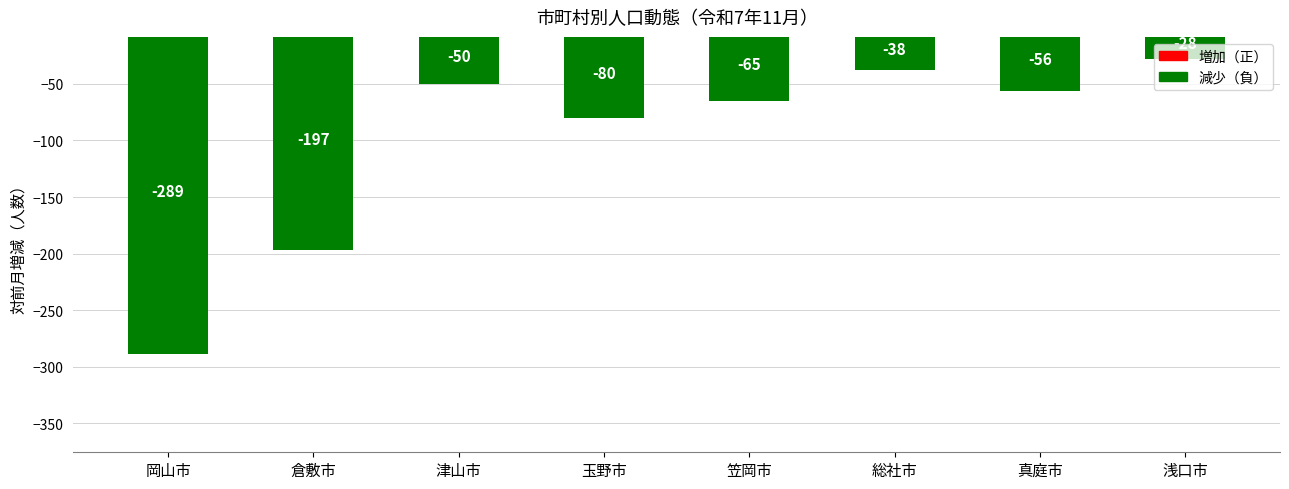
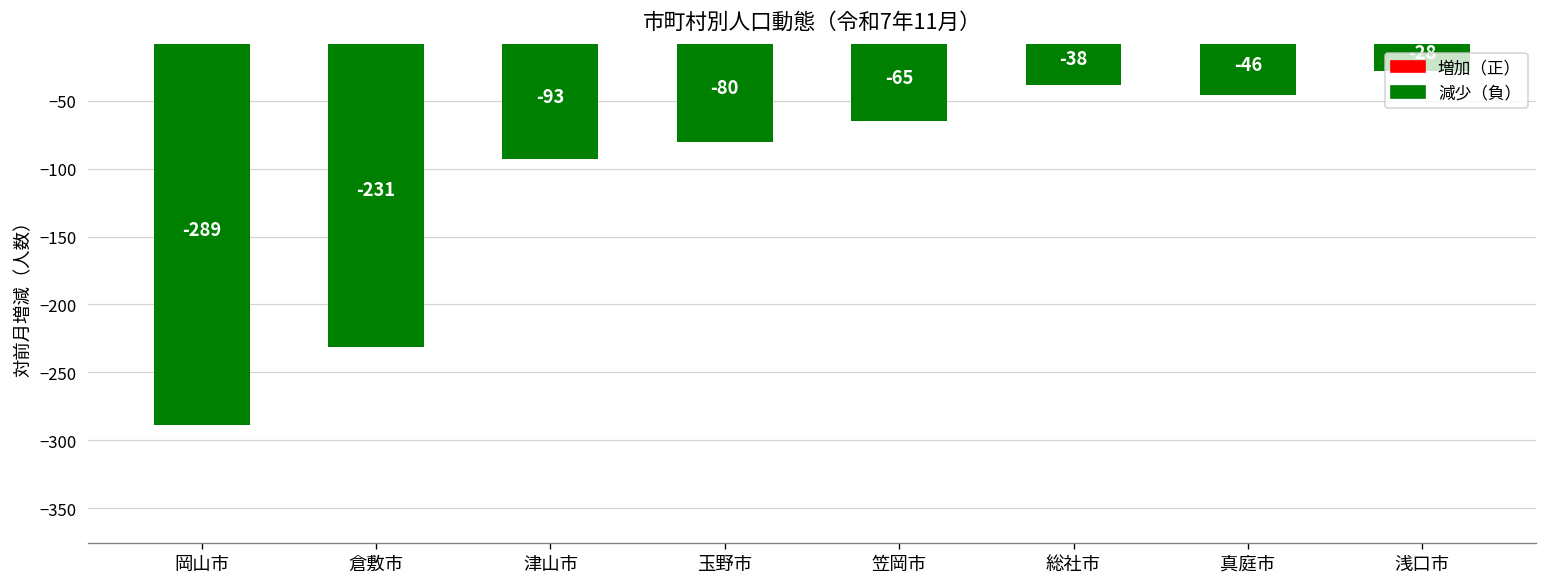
  {
    "岡山市": -289,
-   "倉敷市": -197,
-   "津山市": -50,
+   "倉敷市": -231,
+   "津山市": -93,
    "玉野市": -80,
    "笠岡市": -65,
    "総社市": -38,
-   "真庭市": -56
+   "真庭市": -46
  }
